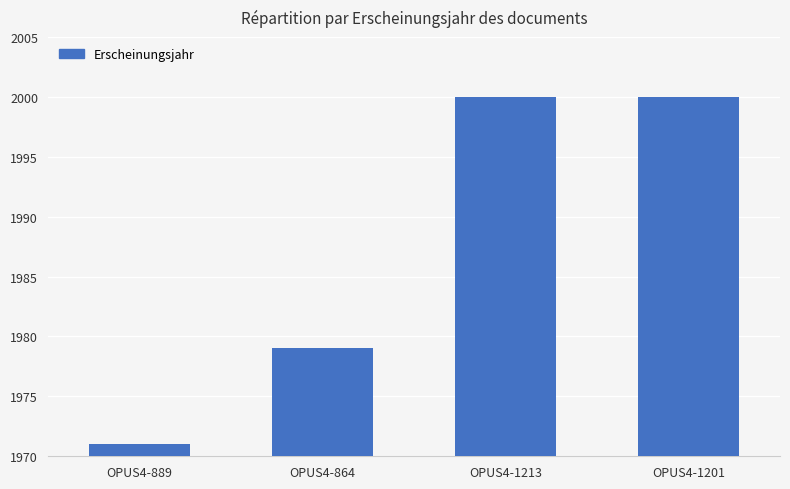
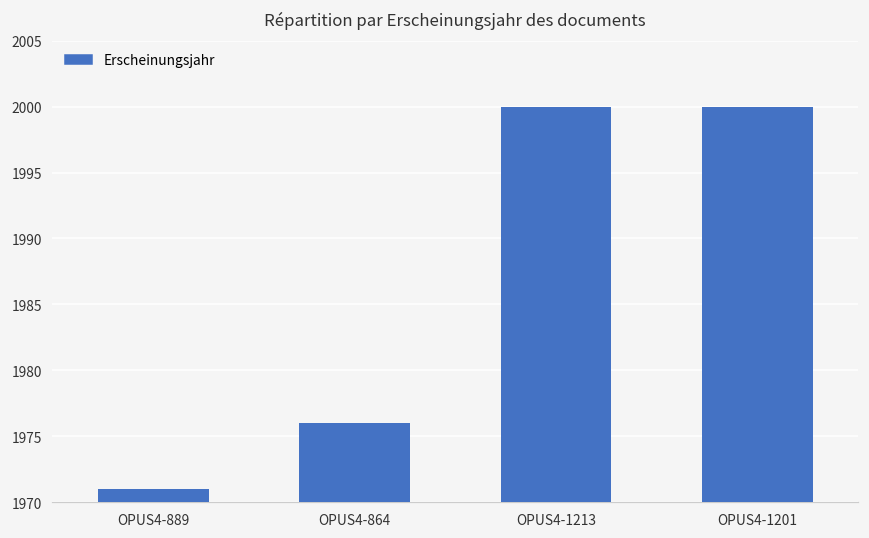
  {
    "OPUS4-889": 1971,
-   "OPUS4-864": 1979,
+   "OPUS4-864": 1976,
    "OPUS4-1213": 2000,
    "OPUS4-1201": 2000
  }
